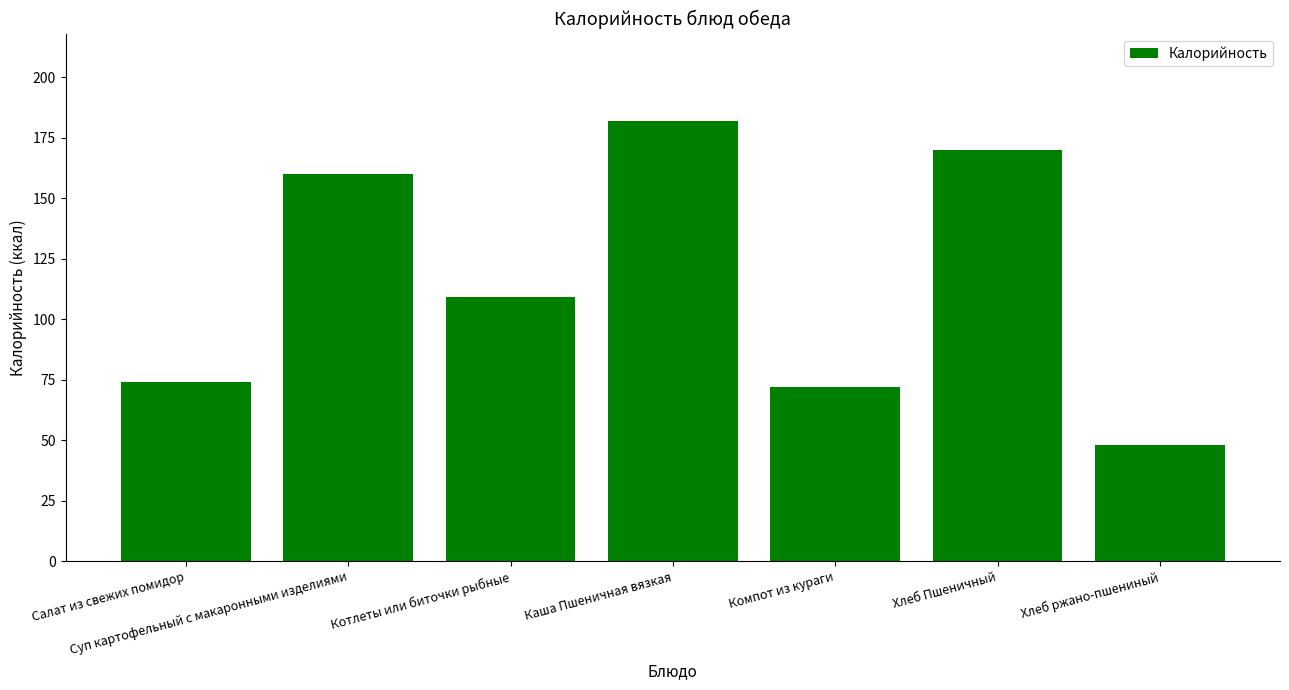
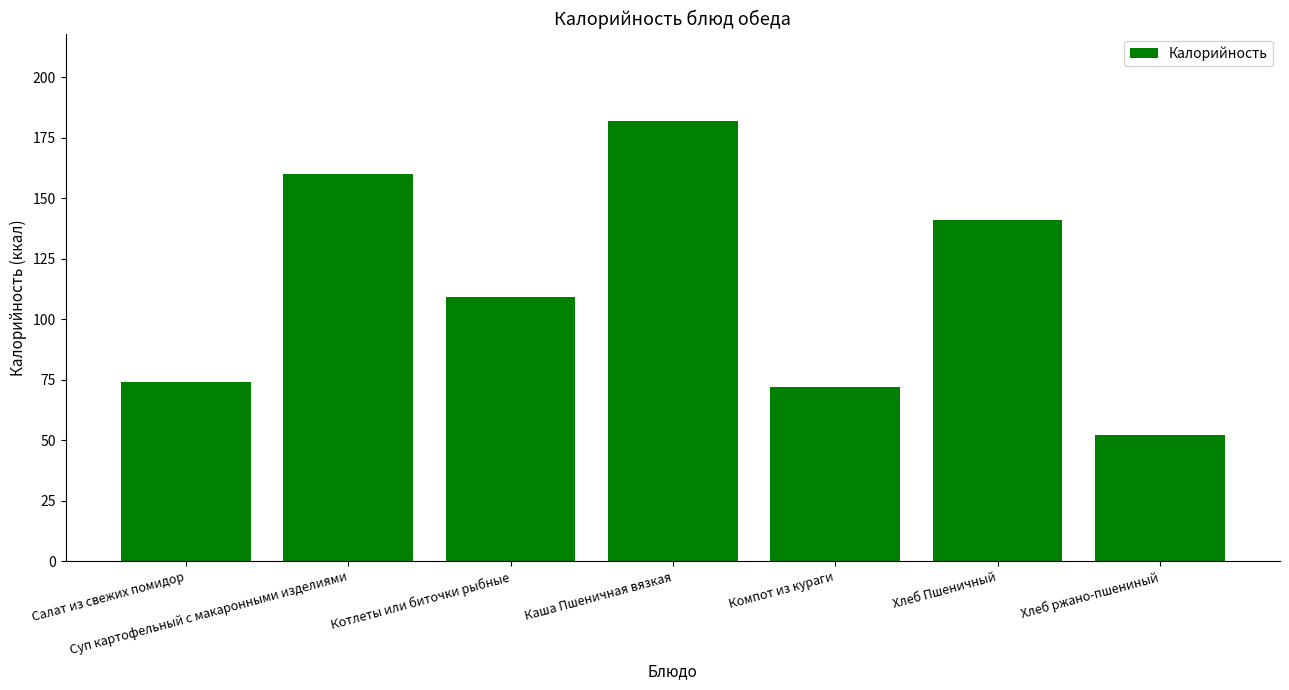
  {
    "Салат из свежих помидор": 74,
    "Суп картофельный с макаронными изделиями": 160,
    "Котлеты или биточки рыбные": 109,
    "Каша Пшеничная вязкая": 182,
    "Компот из кураги": 72,
-   "Хлеб Пшеничный": 170,
-   "Хлеб ржано-пшениный": 48
+   "Хлеб Пшеничный": 141,
+   "Хлеб ржано-пшениный": 52
  }
